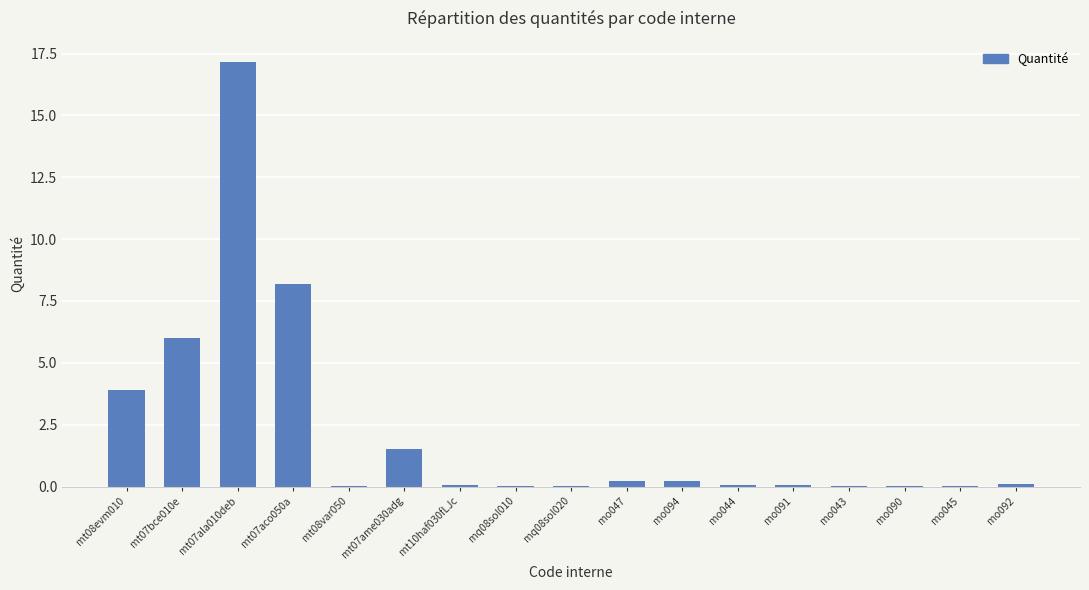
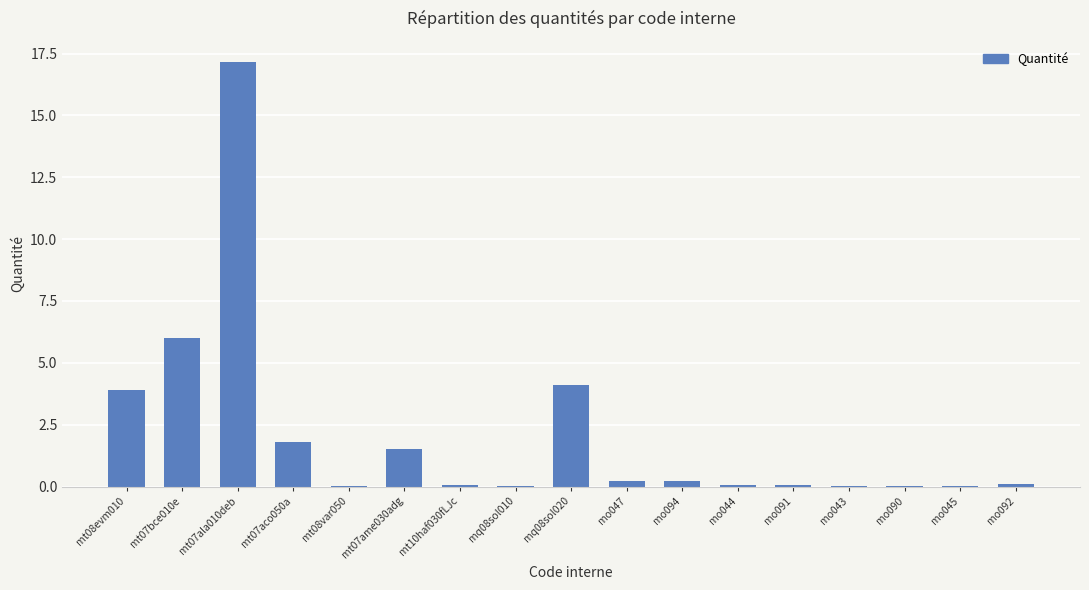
  {
    "mt08evm010": 3.9,
    "mt07bce010e": 6.0,
    "mt07ala010deb": 17.2,
-   "mt07aco050a": 8.2,
+   "mt07aco050a": 1.8,
    "mt07ame030adg": 1.5,
-   "mq08sol020": 0.0,
+   "mq08sol020": 4.1,
    "mo047": 0.2,
    "mo094": 0.2
  }
